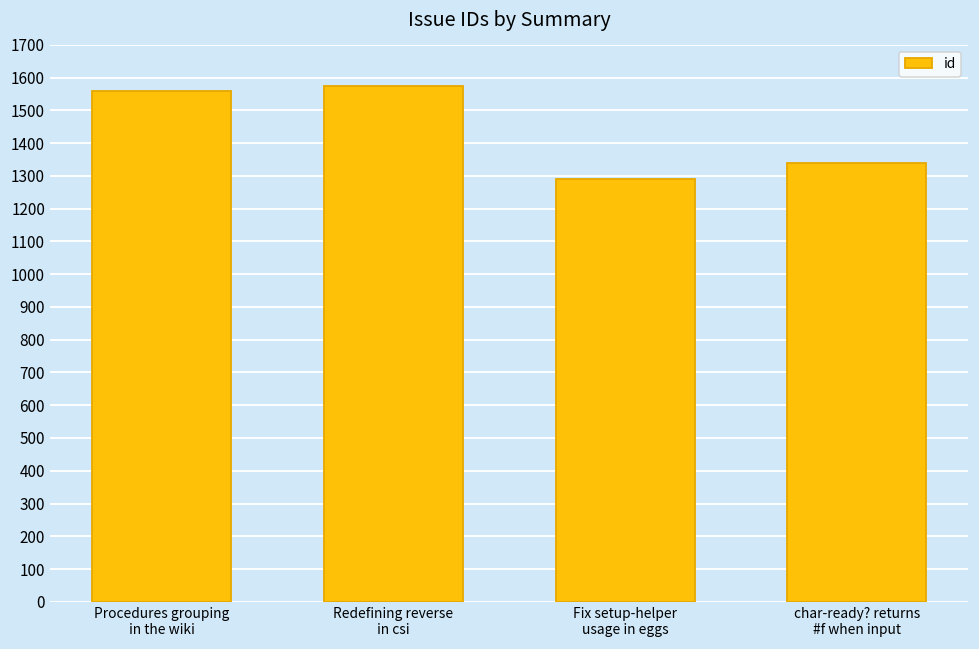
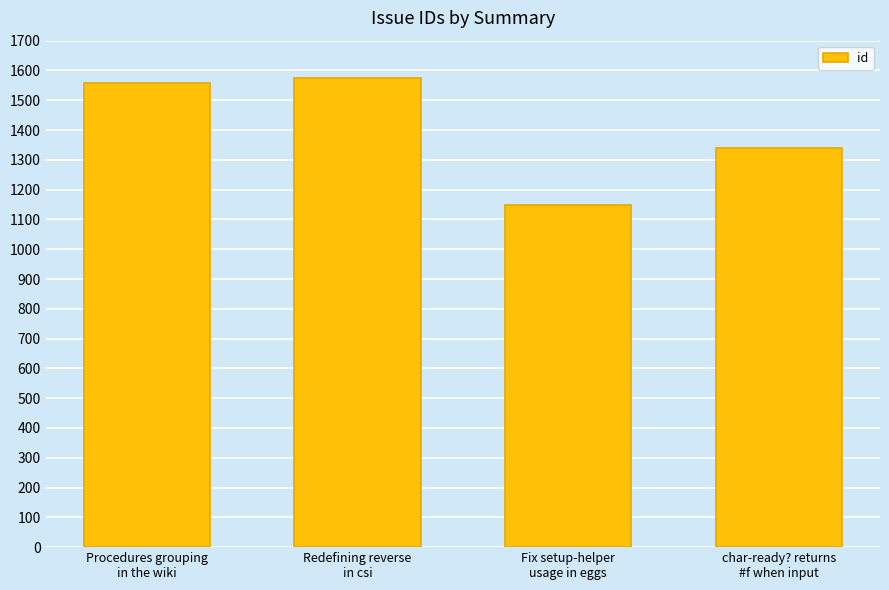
  {
    "Procedures grouping in the wiki": 1560,
    "Redefining reverse in csi": 1570,
-   "Fix setup-helper usage in eggs": 1290,
+   "Fix setup-helper usage in eggs": 1150,
    "char-ready? returns #f when input": 1340
  }
